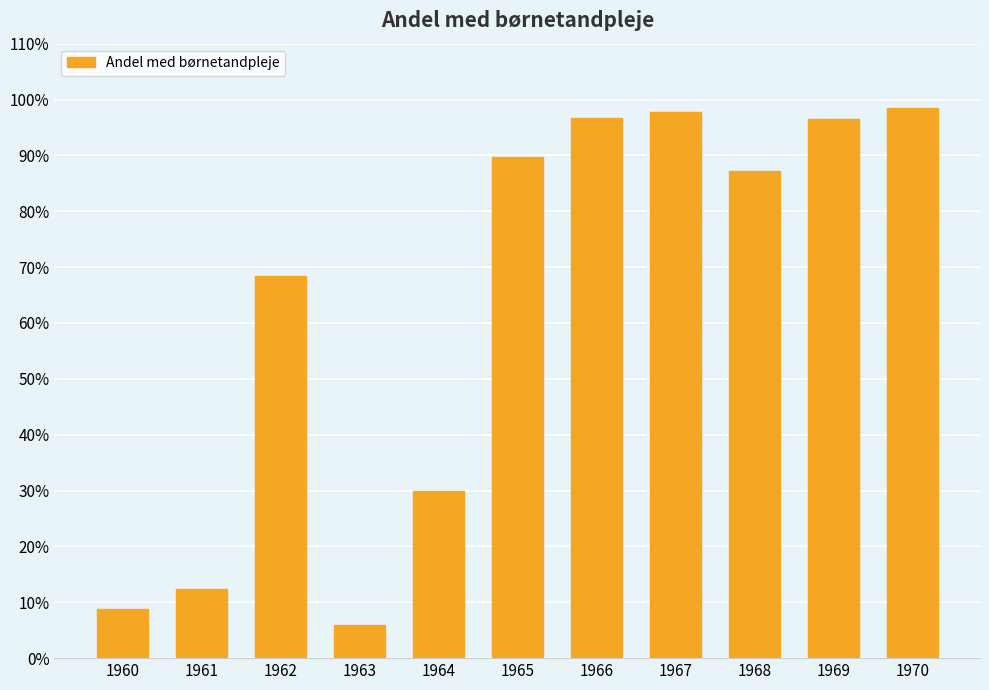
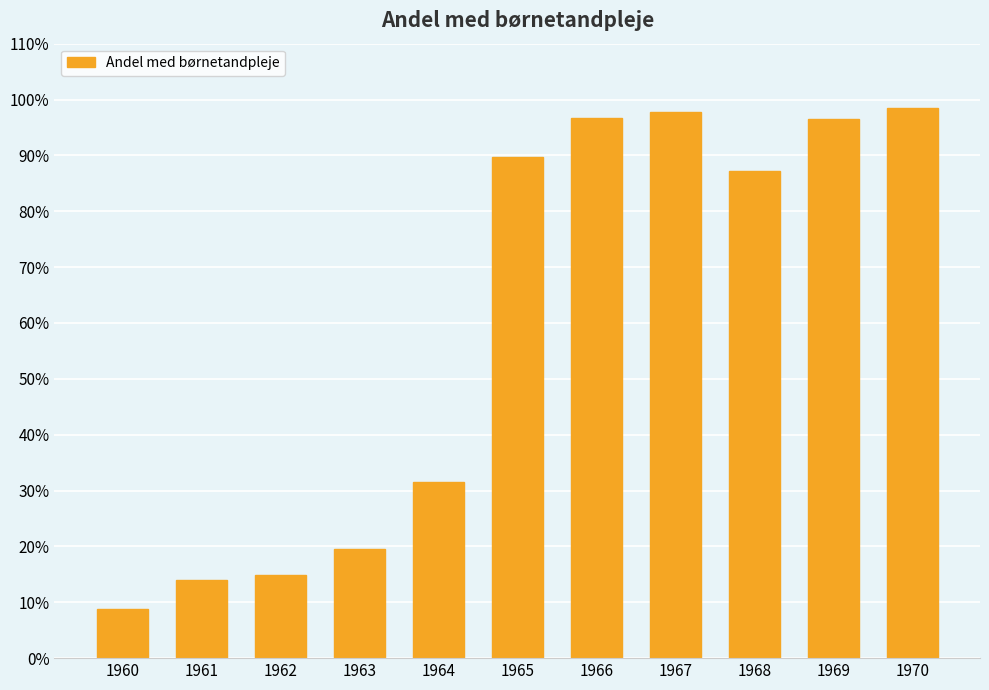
  {
    "1960": "9%",
-   "1961": "12%",
-   "1962": "68%",
-   "1963": "6%",
-   "1964": "30%",
+   "1961": "14%",
+   "1962": "15%",
+   "1963": "19%",
+   "1964": "31%",
    "1965": "90%",
    "1966": "97%",
    "1967": "98%",
    "1968": "87%",
    "1969": "96%",
    "1970": "98%"
  }
